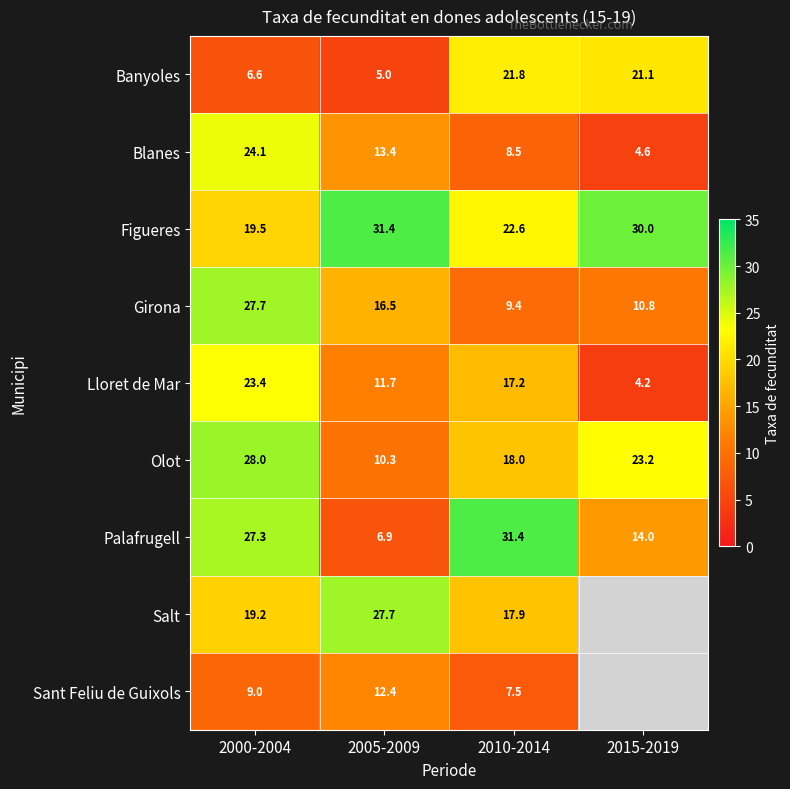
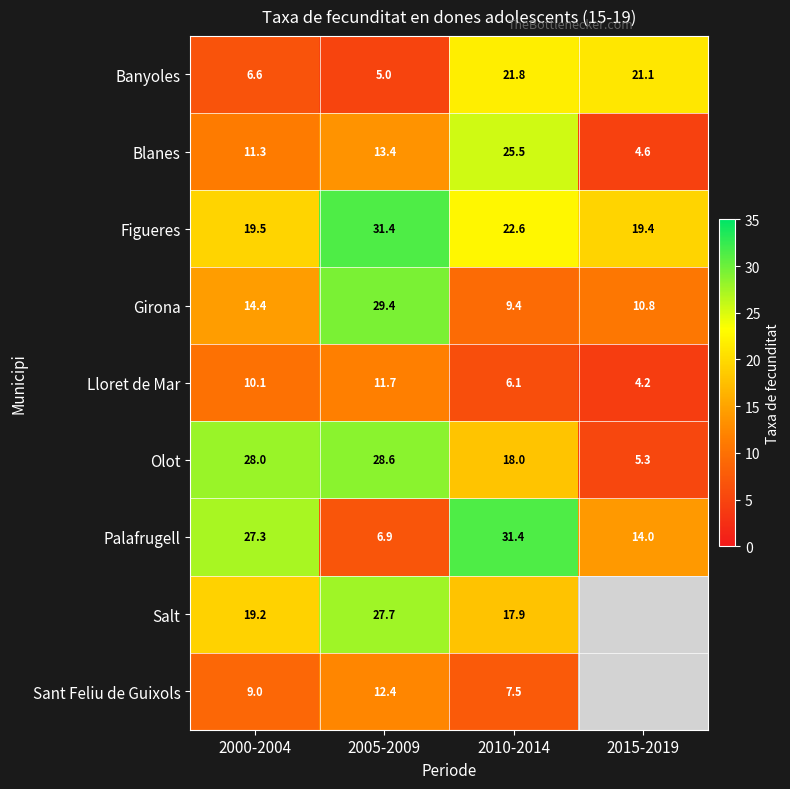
  {
    "Banyoles": {
      "2000-2004": 6.6,
      "2005-2009": 5.0,
      "2010-2014": 21.8,
      "2015-2019": 21.1
    },
    "Blanes": {
-     "2000-2004": 24.1,
+     "2000-2004": 11.3,
      "2005-2009": 13.4,
-     "2010-2014": 8.5,
+     "2010-2014": 25.5,
      "2015-2019": 4.6
    },
    "Figueres": {
      "2000-2004": 19.5,
      "2005-2009": 31.4,
      "2010-2014": 22.6,
-     "2015-2019": 30.0
+     "2015-2019": 19.4
    },
    "Girona": {
-     "2000-2004": 27.7,
-     "2005-2009": 16.5,
+     "2000-2004": 14.4,
+     "2005-2009": 29.4,
      "2010-2014": 9.4,
      "2015-2019": 10.8
    },
    "Lloret de Mar": {
-     "2000-2004": 23.4,
+     "2000-2004": 10.1,
      "2005-2009": 11.7,
-     "2010-2014": 17.2,
+     "2010-2014": 6.1,
      "2015-2019": 4.2
    },
    "Olot": {
      "2000-2004": 28.0,
-     "2005-2009": 10.3,
+     "2005-2009": 28.6,
      "2010-2014": 18.0,
-     "2015-2019": 23.2
+     "2015-2019": 5.3
    },
    "Palafrugell": {
      "2000-2004": 27.3,
      "2005-2009": 6.9,
      "2010-2014": 31.4,
      "2015-2019": 14.0
    },
    "Salt": {
      "2000-2004": 19.2,
      "2005-2009": 27.7,
      "2010-2014": 17.9
    },
    "Sant Feliu de Guixols": {
      "2000-2004": 9.0,
      "2005-2009": 12.4,
      "2010-2014": 7.5
    }
  }
